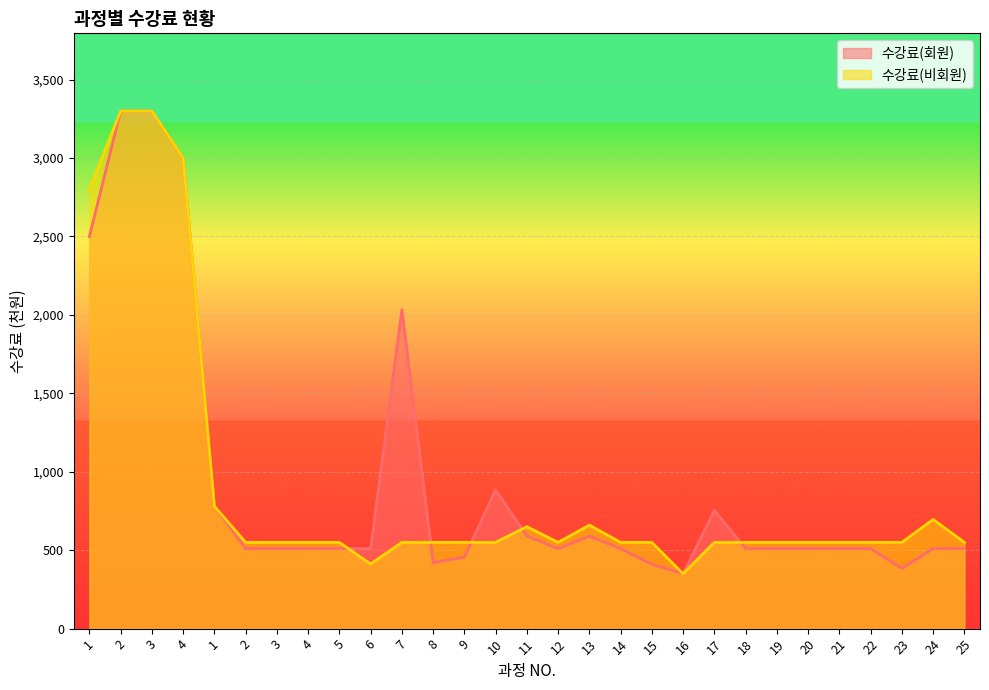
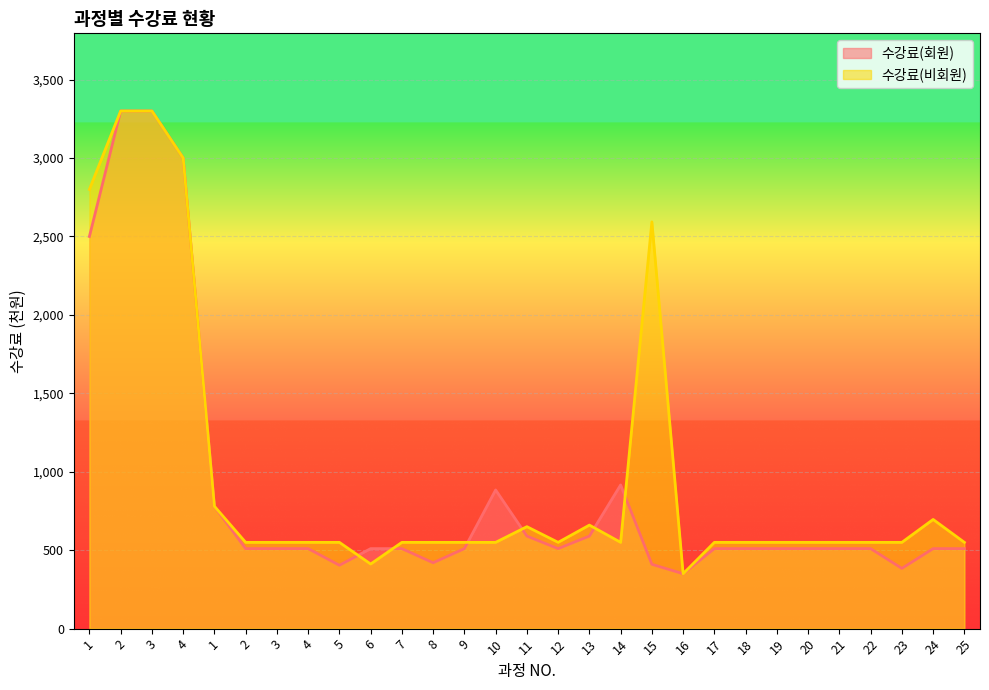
  {
    "수강료(회원)": {
-     "5": "510",
+     "5": "400",
      "6": "510",
-     "7": "2,030",
+     "7": "510",
      "8": "420",
-     "9": "460",
+     "9": "510",
      "10": "880",
      "11": "590",
      "12": "510",
      "13": "590",
-     "14": "510",
+     "14": "920",
      "15": "410",
-     "17": "750",
+     "17": "510",
      "18": "510",
      "19": "510",
      "20": "510",
      "21": "510",
      "22": "510",
      "23": "380",
      "24": "510",
      "25": "510"
    },
    "수강료(비회원)": {
      "5": "550",
      "6": "410",
      "7": "550",
      "8": "550",
      "9": "550",
      "10": "550",
      "11": "650",
      "12": "550",
      "13": "660",
      "14": "550",
-     "15": "550",
+     "15": "2,590",
      "17": "550",
      "18": "550",
      "19": "550",
      "20": "550",
      "21": "550",
      "22": "550",
      "23": "550",
      "24": "700",
      "25": "550"
    }
  }
